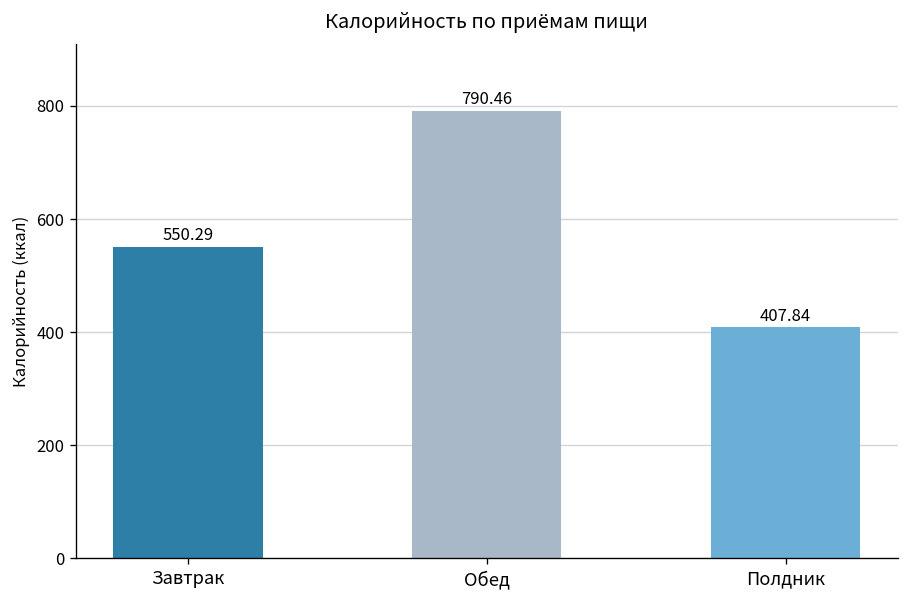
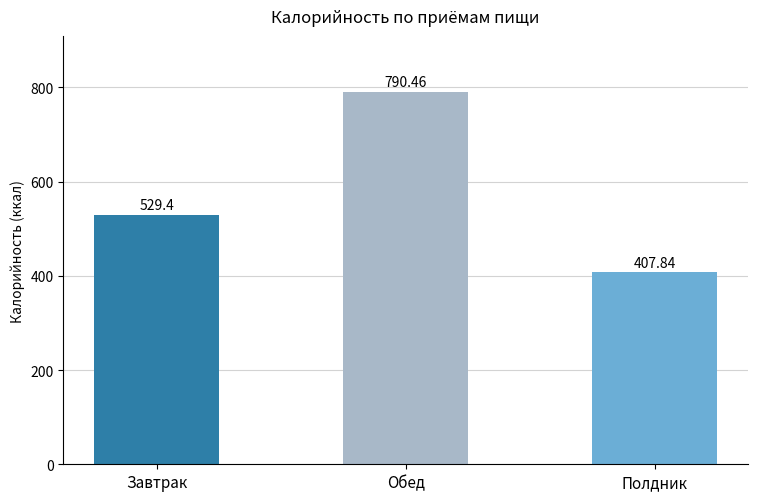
  {
-   "Завтрак": 550.29,
+   "Завтрак": 529.4,
    "Обед": 790.46,
    "Полдник": 407.84
  }
